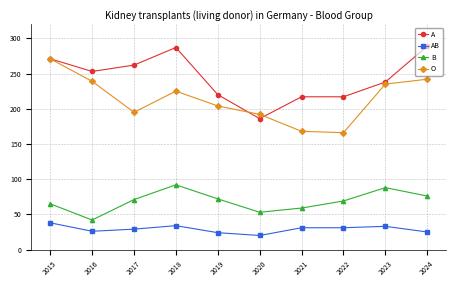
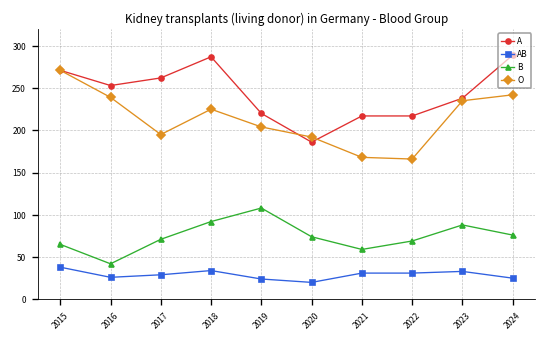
  {
    "A": {
      "2016": 250,
      "2017": 260,
      "2018": 290,
      "2019": 220,
      "2020": 190,
      "2021": 220,
      "2022": 220
    },
    "AB": {
      "2015": 40,
      "2016": 30,
      "2017": 30,
      "2018": 30,
      "2019": 20,
      "2020": 20,
      "2021": 30,
      "2022": 30,
      "2023": 30,
      "2024": 30
    },
    "B": {
      "2015": 70,
      "2016": 40,
      "2017": 70,
      "2018": 90,
-     "2019": 70,
-     "2020": 50,
+     "2019": 110,
+     "2020": 70,
      "2021": 60,
      "2022": 70,
      "2023": 90,
      "2024": 80
    },
    "O": {
      "2016": 240,
      "2017": 200,
      "2018": 230,
      "2019": 200,
      "2020": 190,
      "2021": 170,
      "2022": 170,
      "2024": 240
    }
  }
